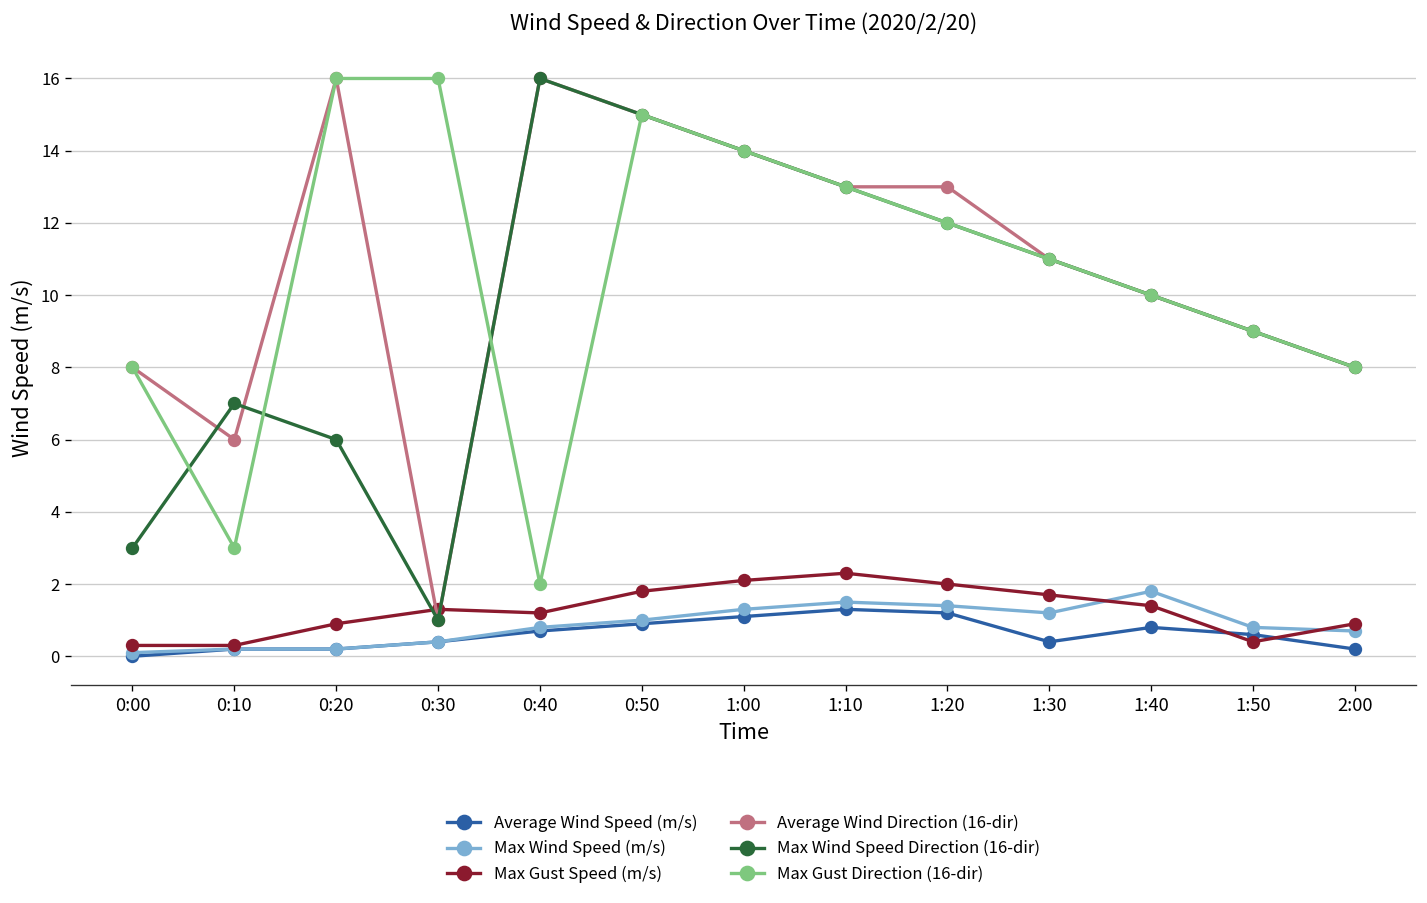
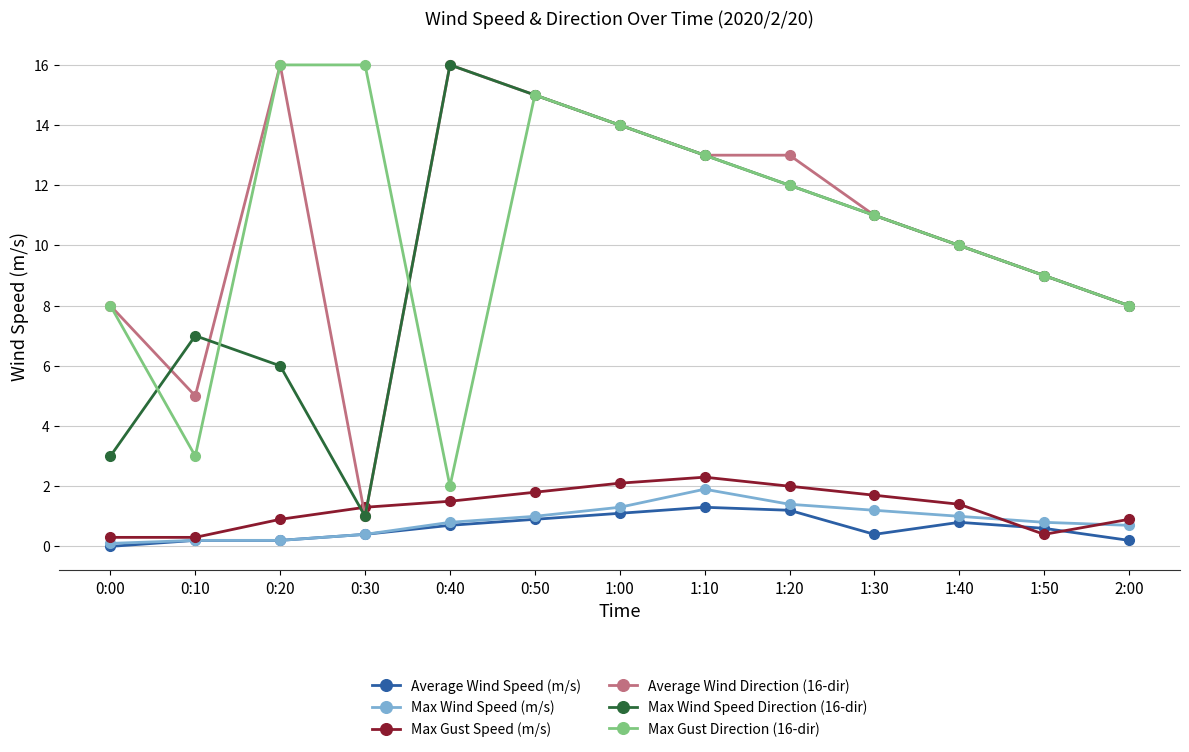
  {
    "Average Wind Speed (m/s)": {
      "0:00": 0.0,
      "0:40": 0.7,
      "0:50": 0.9,
      "1:00": 1.1,
      "1:10": 1.3,
      "1:20": 1.2,
      "1:30": 0.4,
      "1:40": 0.8,
      "1:50": 0.6,
      "2:00": 0.2
    },
    "Max Wind Speed (m/s)": {
      "0:00": 0.1,
      "0:40": 0.8,
      "0:50": 1.0,
      "1:00": 1.3,
-     "1:10": 1.5,
+     "1:10": 1.9,
      "1:20": 1.4,
      "1:30": 1.2,
-     "1:40": 1.8,
+     "1:40": 1.0,
      "1:50": 0.8,
      "2:00": 0.7
    },
    "Max Gust Speed (m/s)": {
      "0:00": 0.3,
      "0:10": 0.3,
      "0:20": 0.9,
      "0:30": 1.3,
-     "0:40": 1.2,
+     "0:40": 1.5,
      "0:50": 1.8,
      "1:00": 2.1,
      "1:10": 2.3,
      "1:20": 2.0,
      "1:30": 1.7,
      "1:40": 1.4,
      "1:50": 0.4,
      "2:00": 0.9
    },
    "Average Wind Direction (16-dir)": {
-     "0:10": 6,
+     "0:10": 5,
      "1:20": 13
    },
    "Max Wind Speed Direction (16-dir)": {
      "0:00": 3.0,
      "0:10": 7.0,
      "0:20": 6.0
    },
    "Max Gust Direction (16-dir)": {
      "0:10": 3.0,
      "0:30": 16.0,
      "0:40": 2.0
    }
  }
